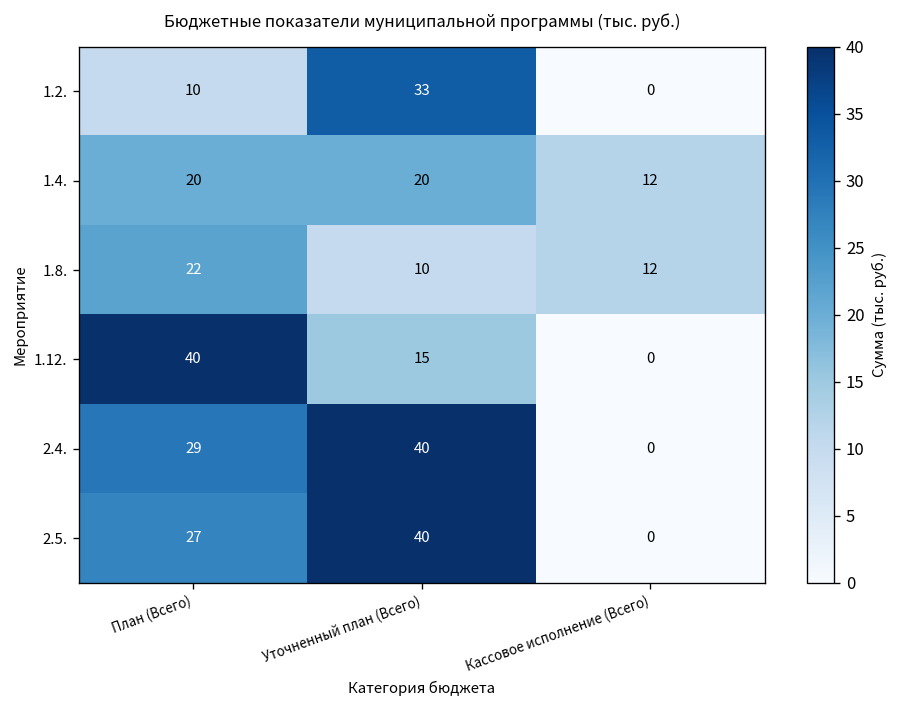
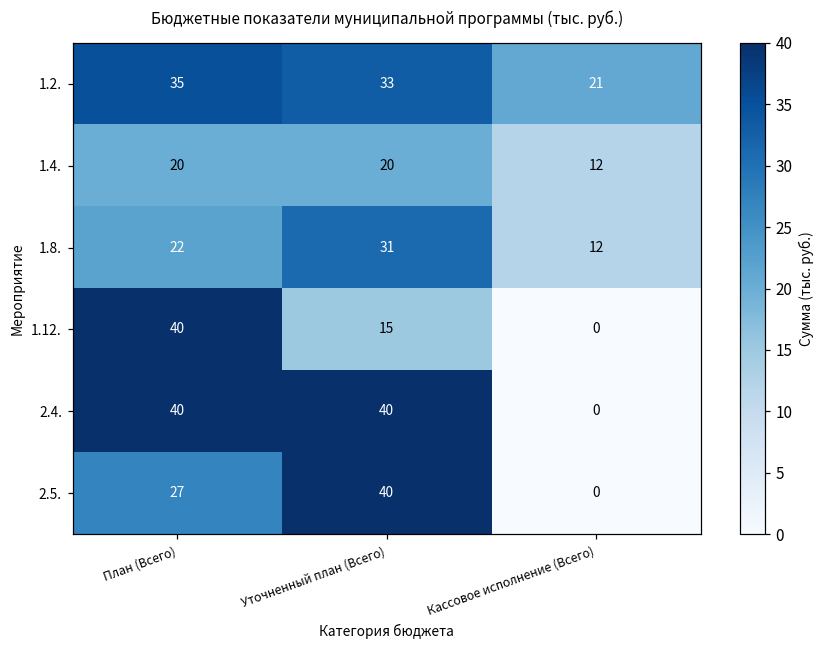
  {
    "1.2.": {
-     "План (Всего)": 10,
+     "План (Всего)": 35,
      "Уточненный план (Всего)": 33,
-     "Кассовое исполнение (Всего)": 0
+     "Кассовое исполнение (Всего)": 21
    },
    "1.4.": {
      "План (Всего)": 20,
      "Уточненный план (Всего)": 20,
      "Кассовое исполнение (Всего)": 12
    },
    "1.8.": {
      "План (Всего)": 22,
-     "Уточненный план (Всего)": 10,
+     "Уточненный план (Всего)": 31,
      "Кассовое исполнение (Всего)": 12
    },
    "1.12.": {
      "План (Всего)": 40,
      "Уточненный план (Всего)": 15,
      "Кассовое исполнение (Всего)": 0
    },
    "2.4.": {
-     "План (Всего)": 29,
+     "План (Всего)": 40,
      "Уточненный план (Всего)": 40,
      "Кассовое исполнение (Всего)": 0
    },
    "2.5.": {
      "План (Всего)": 27,
      "Уточненный план (Всего)": 40,
      "Кассовое исполнение (Всего)": 0
    }
  }
